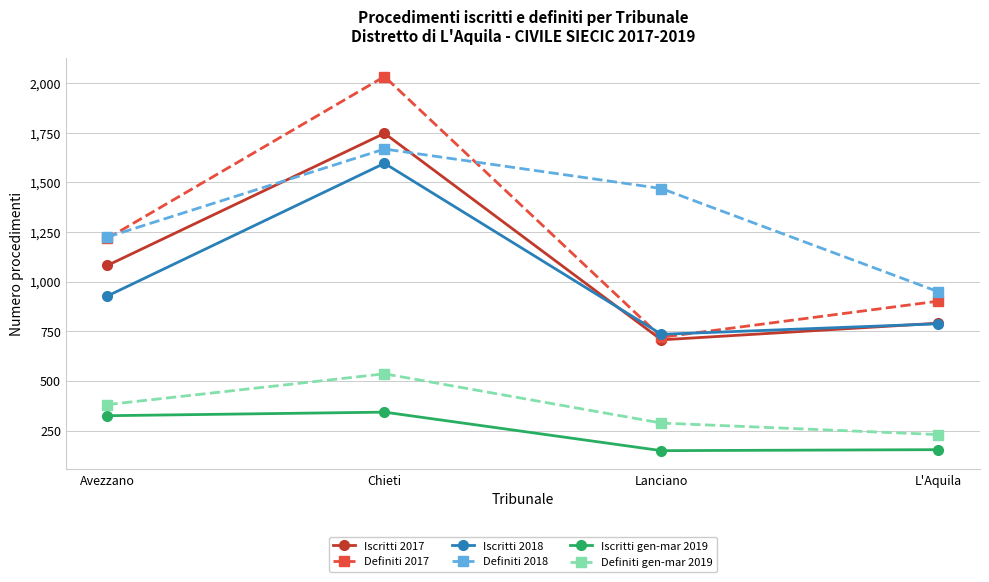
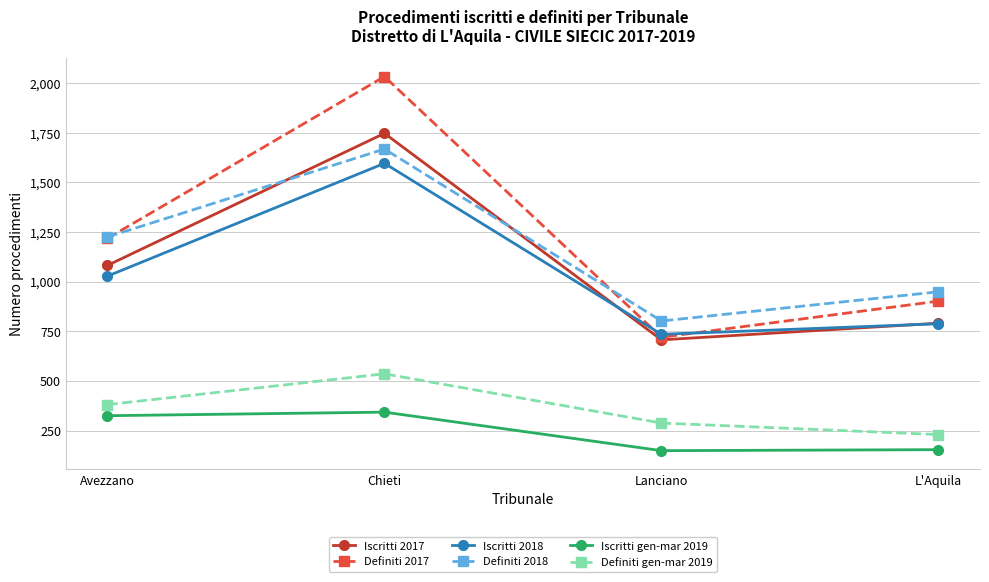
  {
    "Iscritti 2018": {
-     "Avezzano": "930",
+     "Avezzano": "1,030",
      "Chieti": "1,600",
      "Lanciano": "740"
    },
    "Definiti 2018": {
      "Chieti": "1,670",
-     "Lanciano": "1,470",
+     "Lanciano": "800",
      "L'Aquila": "950"
    },
    "Iscritti gen-mar 2019": {
      "Avezzano": "330",
      "Chieti": "340",
      "Lanciano": "150",
      "L'Aquila": "150"
    },
    "Definiti gen-mar 2019": {
      "Avezzano": "380",
      "Chieti": "540",
      "Lanciano": "290",
      "L'Aquila": "230"
    }
  }
